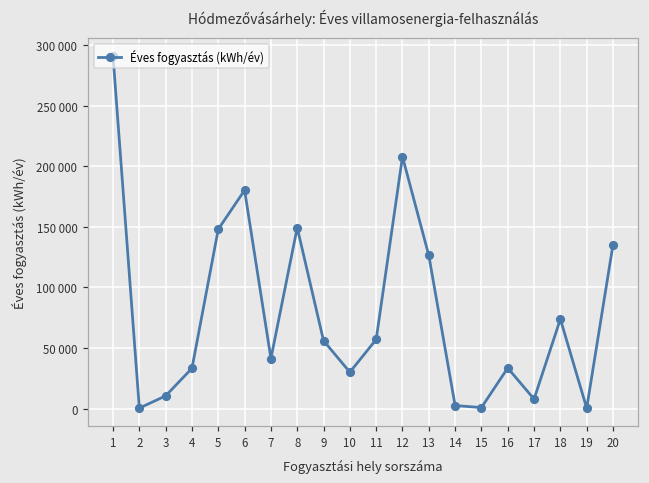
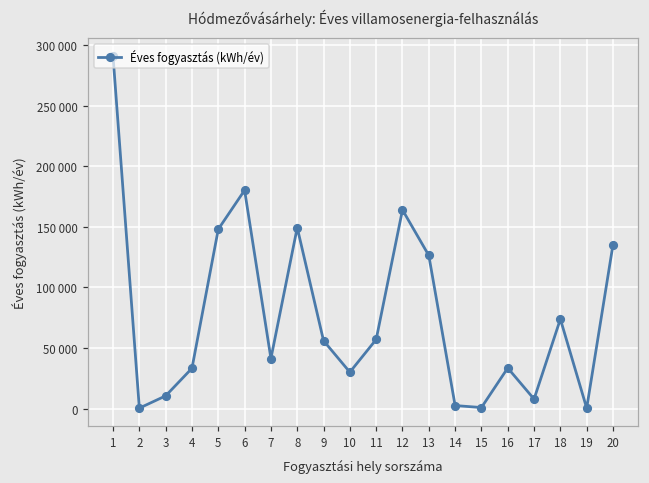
  {
    "2": 0,
    "3": 10000,
    "4": 33000,
    "5": 148000,
    "6": 180000,
    "7": 41000,
    "8": 149000,
    "9": 56000,
    "10": 30000,
    "11": 57000,
-   "12": 208000,
+   "12": 164000,
    "13": 126000,
    "14": 2000,
    "15": 1000,
    "16": 33000,
    "17": 8000,
    "18": 74000,
    "19": 0,
    "20": 135000
  }
